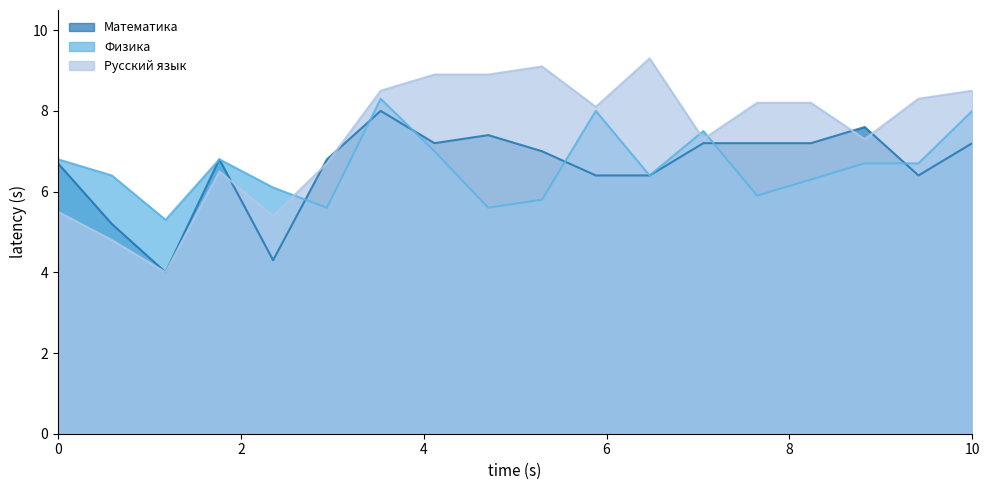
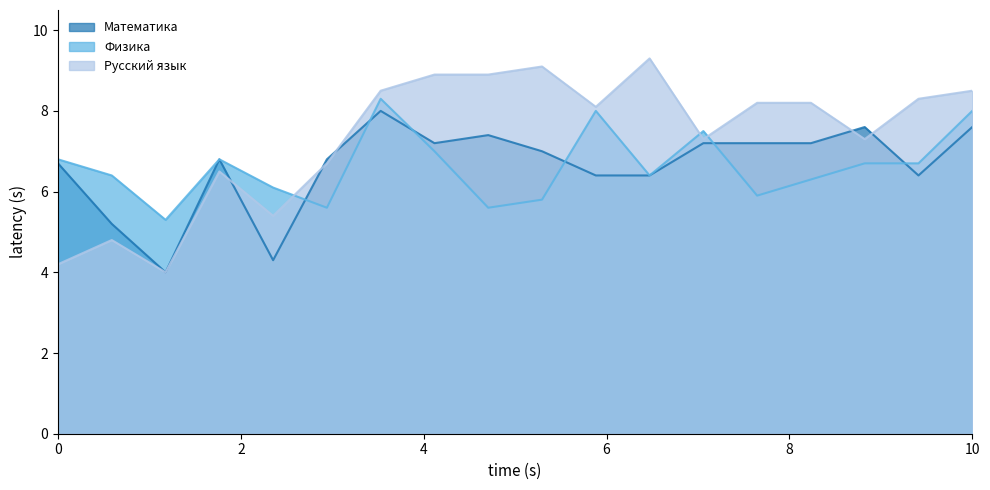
  {
    "Математика": {
      "0": 6.7,
-     "10": 7.2
+     "10": 7.6
    },
    "Физика": {
      "0": 6.8,
      "10": 8.0
    },
    "Русский язык": {
-     "0": 5.5,
+     "0": 4.2,
      "10": 8.5
    }
  }
